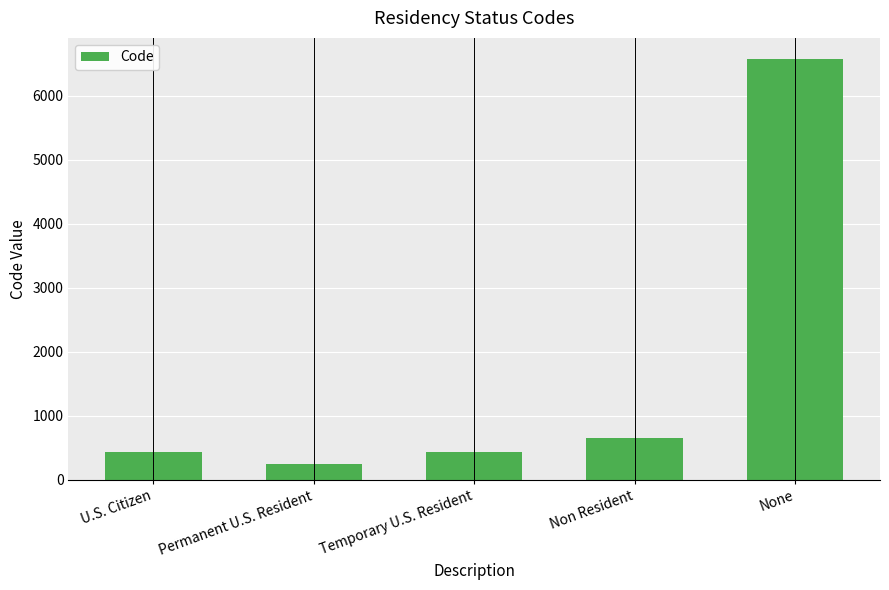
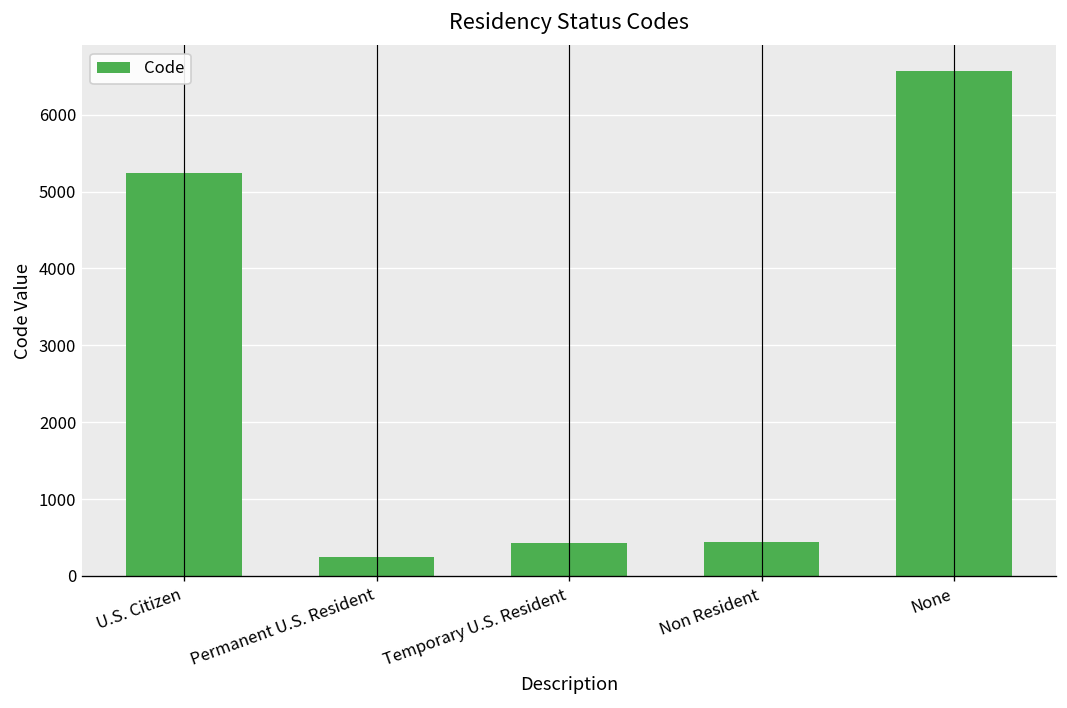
  {
-   "U.S. Citizen": 400,
+   "U.S. Citizen": 5200,
    "Permanent U.S. Resident": 300,
    "Temporary U.S. Resident": 400,
-   "Non Resident": 700,
+   "Non Resident": 400,
    "None": 6600
  }
